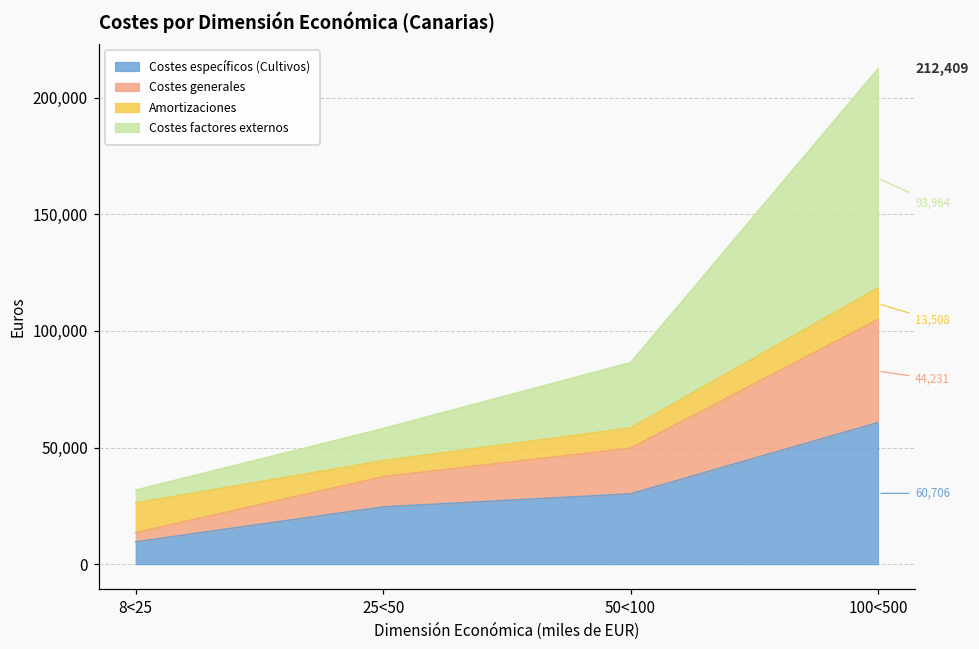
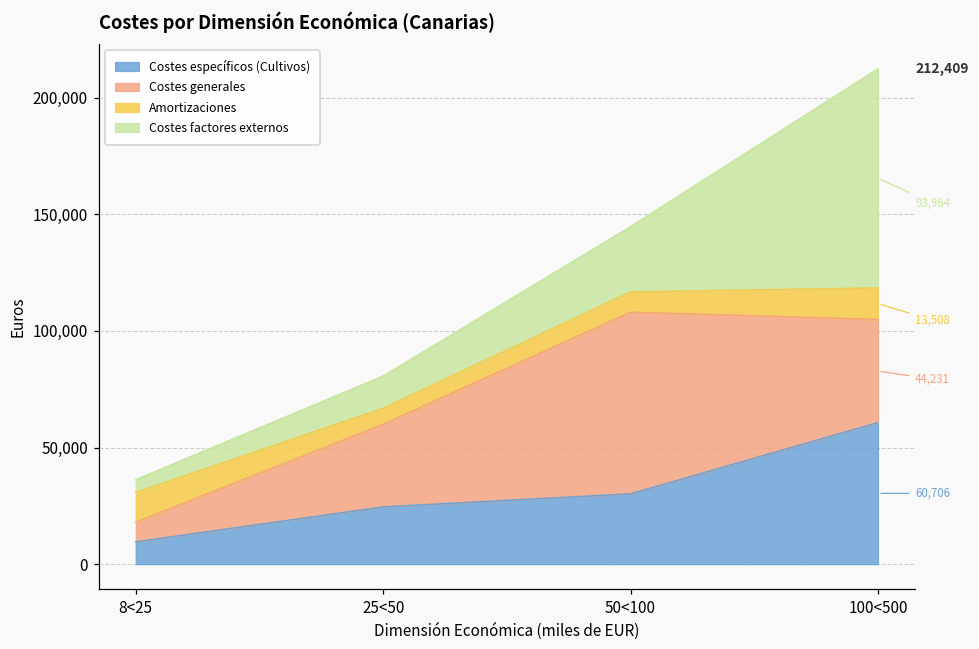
  {
    "Costes específicos (Cultivos)": {
      "8<25": "10,000",
      "25<50": "25,000",
      "50<100": "30,000",
      "100<500": "61,000"
    },
    "Costes generales": {
-     "8<25": "4,000",
-     "25<50": "13,000",
-     "50<100": "20,000"
+     "8<25": "8,000",
+     "25<50": "35,000",
+     "50<100": "78,000"
    },
    "Amortizaciones": {
      "100<500": "13,508"
    },
    "Costes factores externos": {
      "8<25": "5,000",
      "25<50": "14,000",
      "50<100": "28,000",
      "100<500": "94,000"
    }
  }
